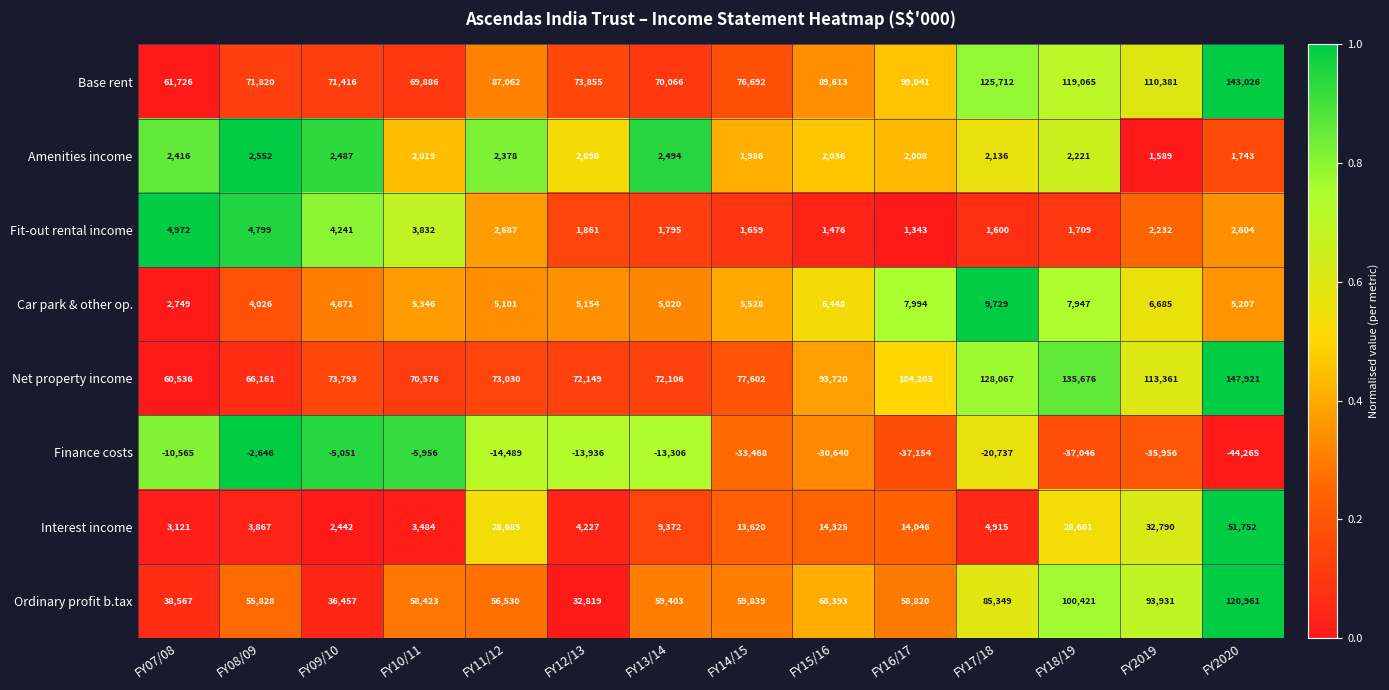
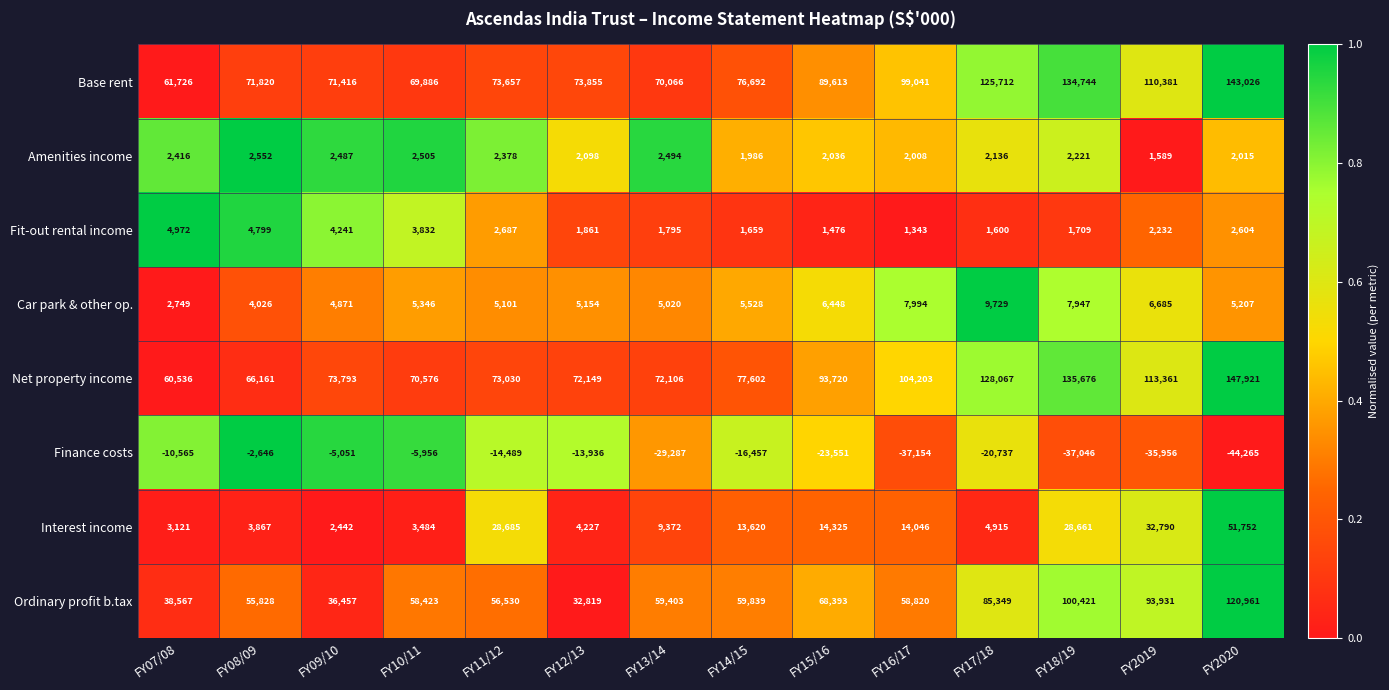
  {
    "Base rent": {
      "FY07/08": "61,726",
      "FY08/09": "71,820",
      "FY09/10": "71,416",
      "FY10/11": "69,886",
-     "FY11/12": "87,062",
+     "FY11/12": "73,657",
      "FY12/13": "73,855",
      "FY13/14": "70,066",
      "FY14/15": "76,692",
      "FY15/16": "89,613",
      "FY16/17": "99,041",
      "FY17/18": "125,712",
-     "FY18/19": "119,065",
+     "FY18/19": "134,744",
      "FY2019": "110,381",
      "FY2020": "143,026"
    },
    "Amenities income": {
      "FY07/08": "2,416",
      "FY08/09": "2,552",
      "FY09/10": "2,487",
-     "FY10/11": "2,019",
+     "FY10/11": "2,505",
      "FY11/12": "2,378",
      "FY12/13": "2,098",
      "FY13/14": "2,494",
      "FY14/15": "1,986",
      "FY15/16": "2,036",
      "FY16/17": "2,008",
      "FY17/18": "2,136",
      "FY18/19": "2,221",
      "FY2019": "1,589",
-     "FY2020": "1,743"
+     "FY2020": "2,015"
    },
    "Fit-out rental income": {
      "FY07/08": "4,972",
      "FY08/09": "4,799",
      "FY09/10": "4,241",
      "FY10/11": "3,832",
      "FY11/12": "2,687",
      "FY12/13": "1,861",
      "FY13/14": "1,795",
      "FY14/15": "1,659",
      "FY15/16": "1,476",
      "FY16/17": "1,343",
      "FY17/18": "1,600",
      "FY18/19": "1,709",
      "FY2019": "2,232",
      "FY2020": "2,604"
    },
    "Car park & other op.": {
      "FY07/08": "2,749",
      "FY08/09": "4,026",
      "FY09/10": "4,871",
      "FY10/11": "5,346",
      "FY11/12": "5,101",
      "FY12/13": "5,154",
      "FY13/14": "5,020",
      "FY14/15": "5,528",
      "FY15/16": "6,448",
      "FY16/17": "7,994",
      "FY17/18": "9,729",
      "FY18/19": "7,947",
      "FY2019": "6,685",
      "FY2020": "5,207"
    },
    "Net property income": {
      "FY07/08": "60,536",
      "FY08/09": "66,161",
      "FY09/10": "73,793",
      "FY10/11": "70,576",
      "FY11/12": "73,030",
      "FY12/13": "72,149",
      "FY13/14": "72,106",
      "FY14/15": "77,602",
      "FY15/16": "93,720",
      "FY16/17": "104,203",
      "FY17/18": "128,067",
      "FY18/19": "135,676",
      "FY2019": "113,361",
      "FY2020": "147,921"
    },
    "Finance costs": {
      "FY07/08": "-10,565",
      "FY08/09": "-2,646",
      "FY09/10": "-5,051",
      "FY10/11": "-5,956",
      "FY11/12": "-14,489",
      "FY12/13": "-13,936",
-     "FY13/14": "-13,306",
-     "FY14/15": "-33,468",
-     "FY15/16": "-30,640",
+     "FY13/14": "-29,287",
+     "FY14/15": "-16,457",
+     "FY15/16": "-23,551",
      "FY16/17": "-37,154",
      "FY17/18": "-20,737",
      "FY18/19": "-37,046",
      "FY2019": "-35,956",
      "FY2020": "-44,265"
    },
    "Interest income": {
      "FY07/08": "3,121",
      "FY08/09": "3,867",
      "FY09/10": "2,442",
      "FY10/11": "3,484",
      "FY11/12": "28,685",
      "FY12/13": "4,227",
      "FY13/14": "9,372",
      "FY14/15": "13,620",
      "FY15/16": "14,325",
      "FY16/17": "14,046",
      "FY17/18": "4,915",
      "FY18/19": "28,661",
      "FY2019": "32,790",
      "FY2020": "51,752"
    },
    "Ordinary profit b.tax": {
      "FY07/08": "38,567",
      "FY08/09": "55,828",
      "FY09/10": "36,457",
      "FY10/11": "58,423",
      "FY11/12": "56,530",
      "FY12/13": "32,819",
      "FY13/14": "59,403",
      "FY14/15": "59,839",
      "FY15/16": "68,393",
      "FY16/17": "58,820",
      "FY17/18": "85,349",
      "FY18/19": "100,421",
      "FY2019": "93,931",
      "FY2020": "120,961"
    }
  }
